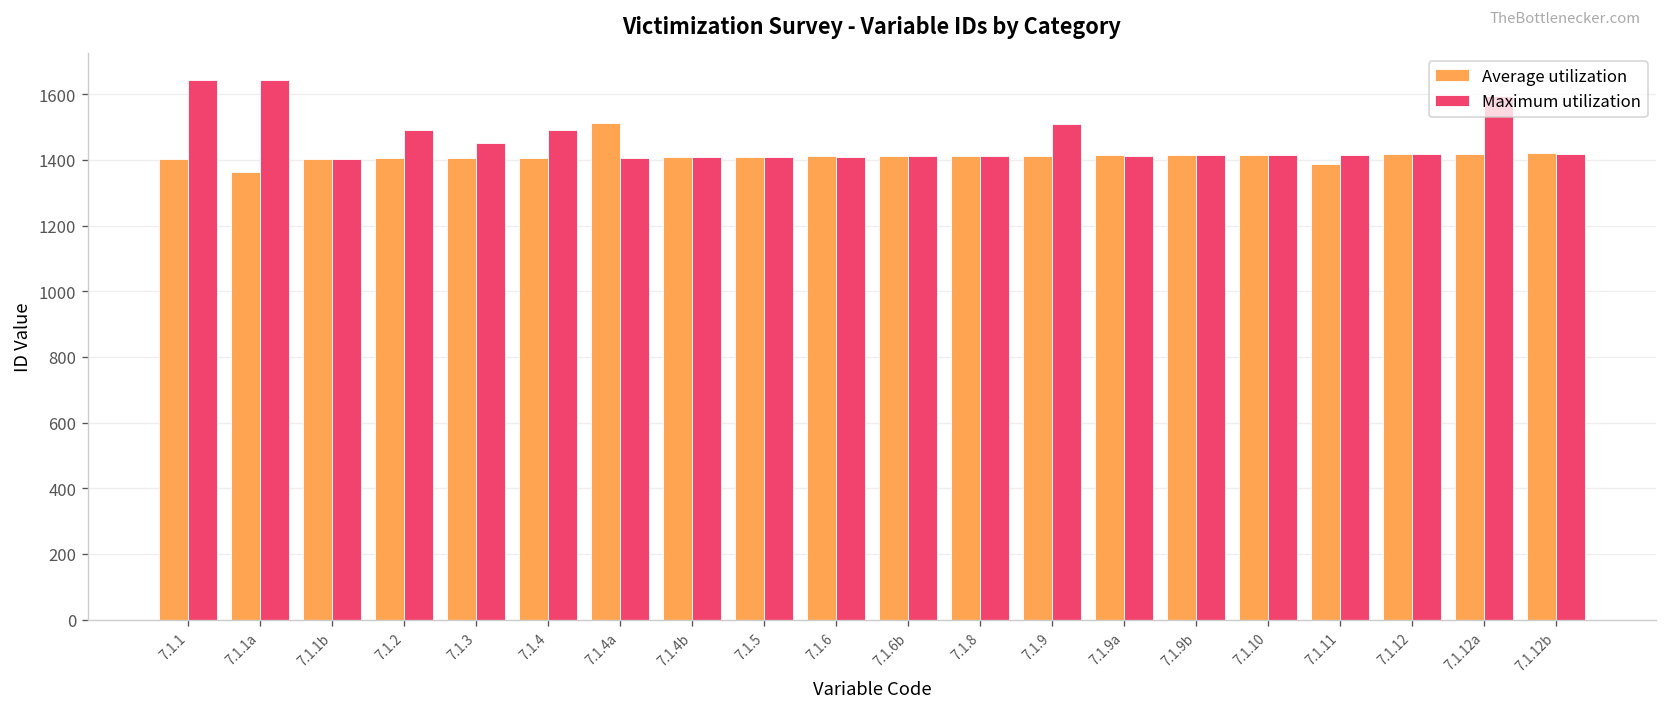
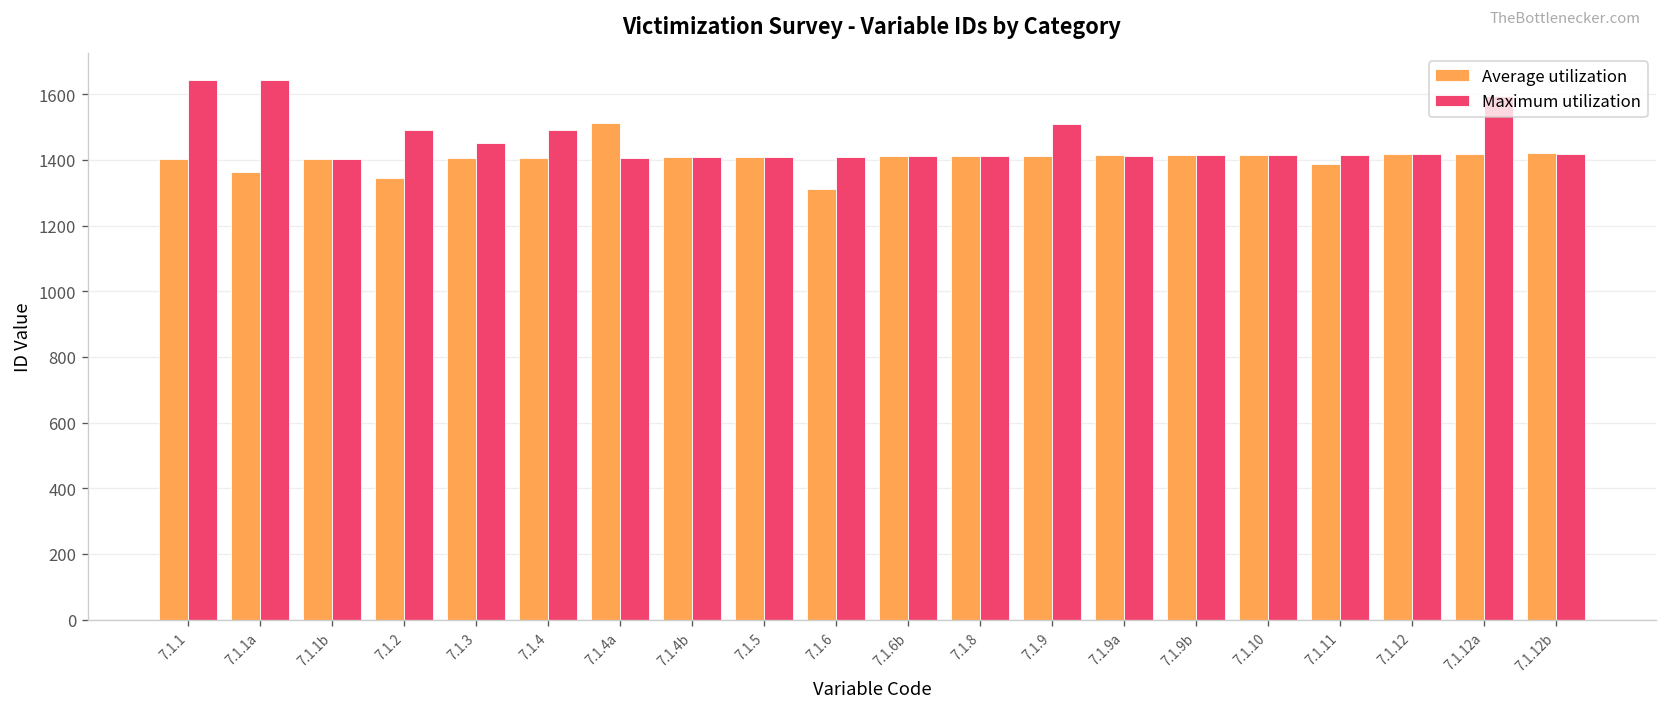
  {
    "Average utilization": {
      "7.1.1": 1400,
      "7.1.1a": 1360,
      "7.1.1b": 1400,
-     "7.1.2": 1410,
+     "7.1.2": 1350,
      "7.1.3": 1410,
      "7.1.4": 1410,
      "7.1.4a": 1510,
      "7.1.4b": 1410,
      "7.1.5": 1410,
-     "7.1.6": 1410,
+     "7.1.6": 1310,
      "7.1.6b": 1410,
      "7.1.8": 1410,
      "7.1.9": 1410,
      "7.1.9a": 1420,
      "7.1.9b": 1420,
      "7.1.10": 1420,
      "7.1.11": 1390,
      "7.1.12": 1420,
      "7.1.12a": 1420,
      "7.1.12b": 1420
    },
    "Maximum utilization": {
      "7.1.1": 1640,
      "7.1.1a": 1640,
      "7.1.1b": 1400,
      "7.1.2": 1490,
      "7.1.3": 1450,
      "7.1.4": 1490,
      "7.1.4a": 1410,
      "7.1.4b": 1410,
      "7.1.5": 1410,
      "7.1.6": 1410,
      "7.1.6b": 1410,
      "7.1.8": 1410,
      "7.1.9": 1510,
      "7.1.9a": 1410,
      "7.1.9b": 1420,
      "7.1.10": 1420,
      "7.1.11": 1420,
      "7.1.12": 1420,
      "7.1.12b": 1420
    }
  }
